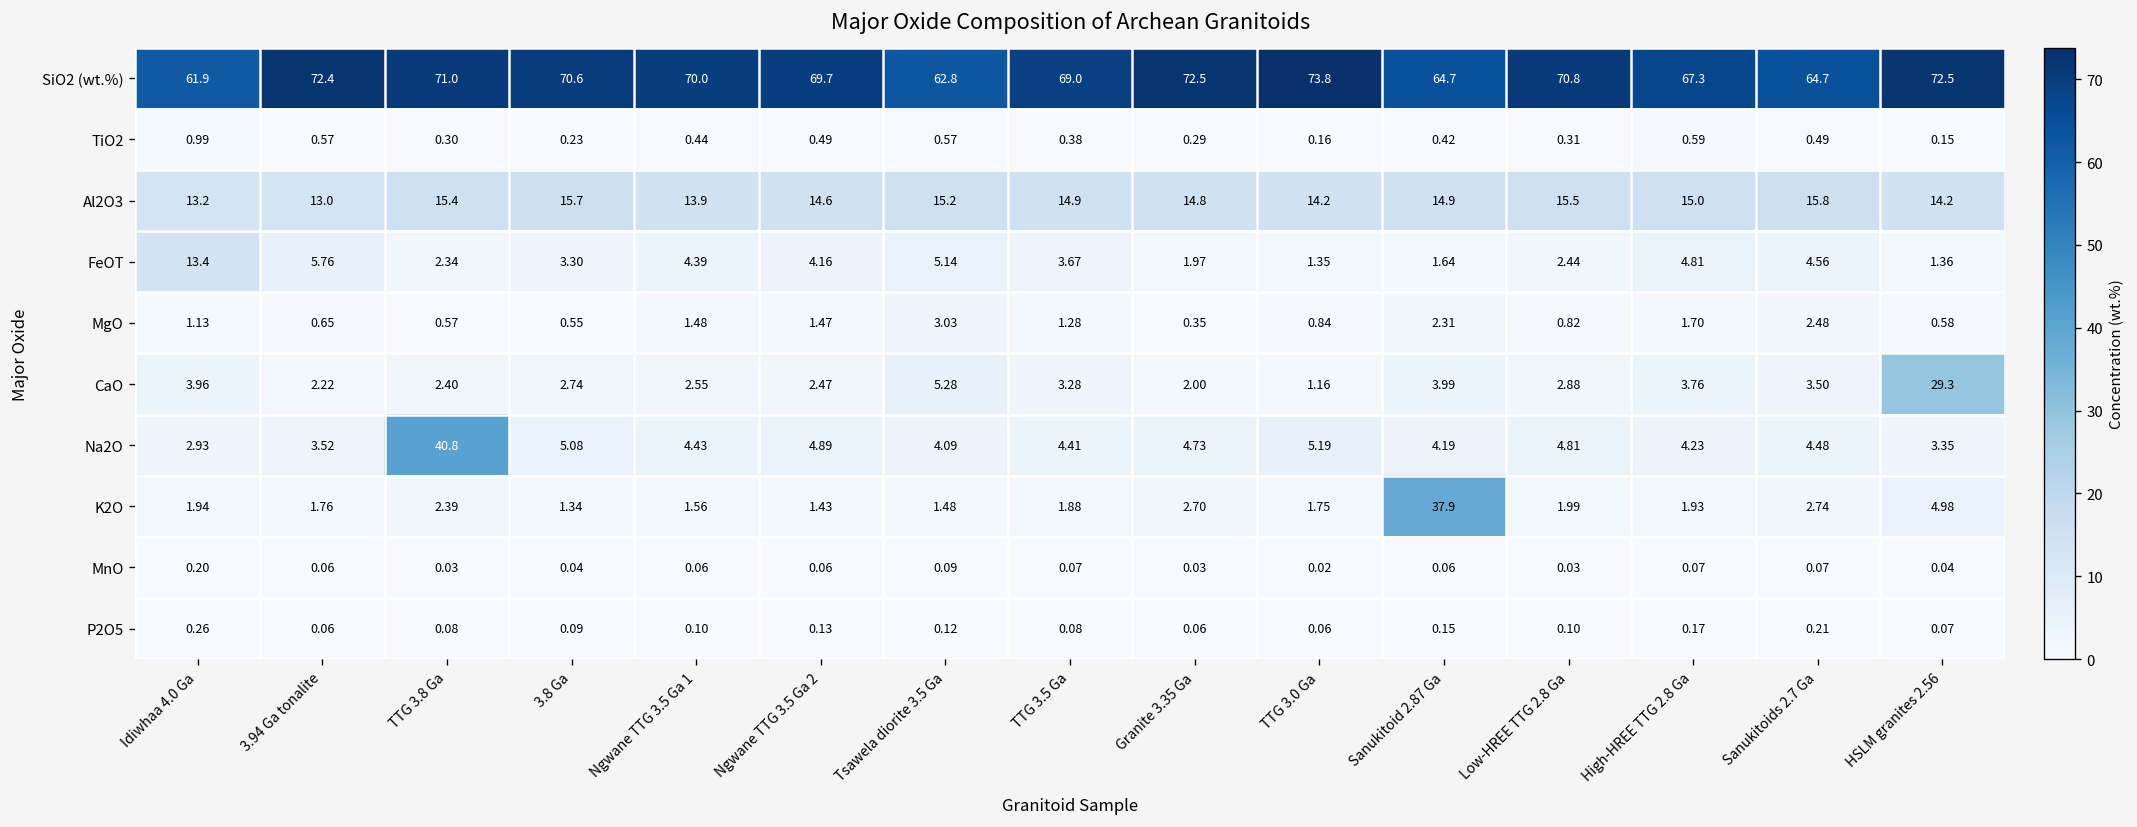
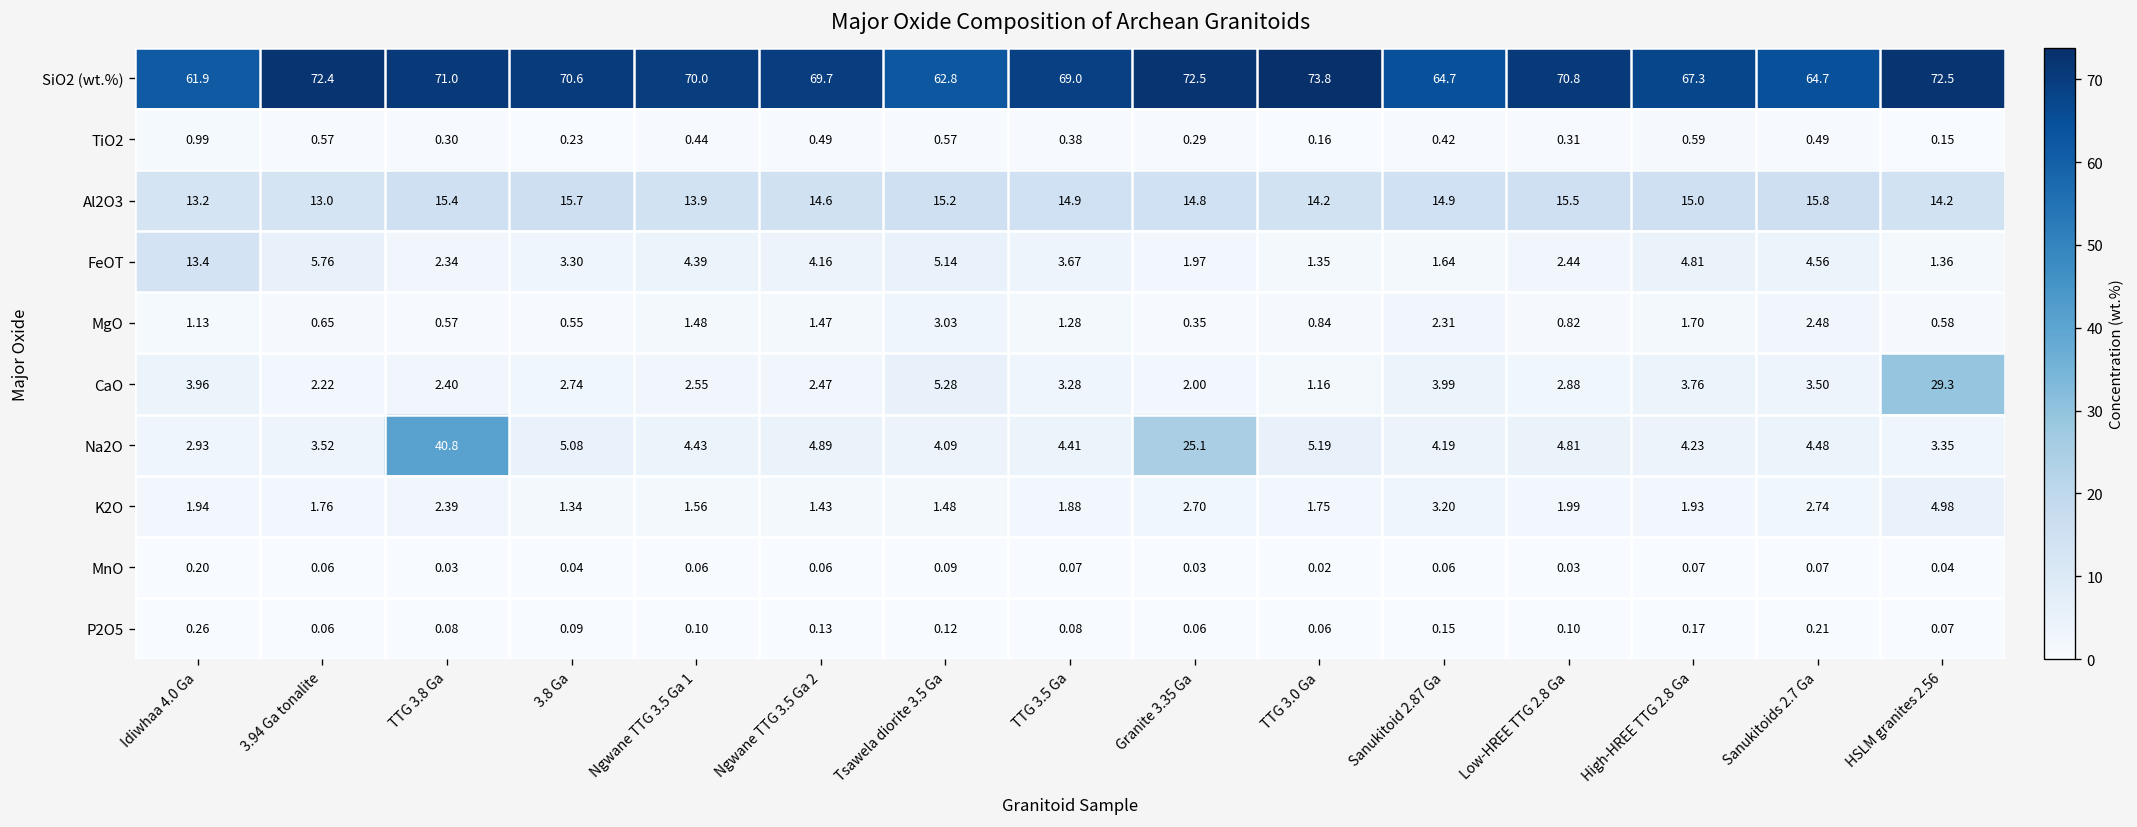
  {
    "SiO2 (wt.%)": {
      "Idiwhaa 4.0 Ga": 61.9,
      "3.94 Ga tonalite": 72.4,
      "TTG 3.8 Ga": 71.0,
      "3.8 Ga": 70.6,
      "Ngwane TTG 3.5 Ga 1": 70.0,
      "Ngwane TTG 3.5 Ga 2": 69.7,
      "Tsawela diorite 3.5 Ga": 62.8,
      "TTG 3.5 Ga": 69.0,
      "Granite 3.35 Ga": 72.5,
      "TTG 3.0 Ga": 73.8,
      "Sanukitoid 2.87 Ga": 64.7,
      "Low-HREE TTG 2.8 Ga": 70.8,
      "High-HREE TTG 2.8 Ga": 67.3,
      "Sanukitoids 2.7 Ga": 64.7,
      "HSLM granites 2.56": 72.5
    },
    "TiO2": {
      "Idiwhaa 4.0 Ga": 0.99,
      "3.94 Ga tonalite": 0.57,
      "TTG 3.8 Ga": 0.30,
      "3.8 Ga": 0.23,
      "Ngwane TTG 3.5 Ga 1": 0.44,
      "Ngwane TTG 3.5 Ga 2": 0.49,
      "Tsawela diorite 3.5 Ga": 0.57,
      "TTG 3.5 Ga": 0.38,
      "Granite 3.35 Ga": 0.29,
      "TTG 3.0 Ga": 0.16,
      "Sanukitoid 2.87 Ga": 0.42,
      "Low-HREE TTG 2.8 Ga": 0.31,
      "High-HREE TTG 2.8 Ga": 0.59,
      "Sanukitoids 2.7 Ga": 0.49,
      "HSLM granites 2.56": 0.15
    },
    "Al2O3": {
      "Idiwhaa 4.0 Ga": 13.2,
      "3.94 Ga tonalite": 13.0,
      "TTG 3.8 Ga": 15.4,
      "3.8 Ga": 15.7,
      "Ngwane TTG 3.5 Ga 1": 13.9,
      "Ngwane TTG 3.5 Ga 2": 14.6,
      "Tsawela diorite 3.5 Ga": 15.2,
      "TTG 3.5 Ga": 14.9,
      "Granite 3.35 Ga": 14.8,
      "TTG 3.0 Ga": 14.2,
      "Sanukitoid 2.87 Ga": 14.9,
      "Low-HREE TTG 2.8 Ga": 15.5,
      "High-HREE TTG 2.8 Ga": 15.0,
      "Sanukitoids 2.7 Ga": 15.8,
      "HSLM granites 2.56": 14.2
    },
    "FeOT": {
      "Idiwhaa 4.0 Ga": 13.4,
      "3.94 Ga tonalite": 5.76,
      "TTG 3.8 Ga": 2.34,
      "3.8 Ga": 3.30,
      "Ngwane TTG 3.5 Ga 1": 4.39,
      "Ngwane TTG 3.5 Ga 2": 4.16,
      "Tsawela diorite 3.5 Ga": 5.14,
      "TTG 3.5 Ga": 3.67,
      "Granite 3.35 Ga": 1.97,
      "TTG 3.0 Ga": 1.35,
      "Sanukitoid 2.87 Ga": 1.64,
      "Low-HREE TTG 2.8 Ga": 2.44,
      "High-HREE TTG 2.8 Ga": 4.81,
      "Sanukitoids 2.7 Ga": 4.56,
      "HSLM granites 2.56": 1.36
    },
    "MgO": {
      "Idiwhaa 4.0 Ga": 1.13,
      "3.94 Ga tonalite": 0.65,
      "TTG 3.8 Ga": 0.57,
      "3.8 Ga": 0.55,
      "Ngwane TTG 3.5 Ga 1": 1.48,
      "Ngwane TTG 3.5 Ga 2": 1.47,
      "Tsawela diorite 3.5 Ga": 3.03,
      "TTG 3.5 Ga": 1.28,
      "Granite 3.35 Ga": 0.35,
      "TTG 3.0 Ga": 0.84,
      "Sanukitoid 2.87 Ga": 2.31,
      "Low-HREE TTG 2.8 Ga": 0.82,
      "High-HREE TTG 2.8 Ga": 1.70,
      "Sanukitoids 2.7 Ga": 2.48,
      "HSLM granites 2.56": 0.58
    },
    "CaO": {
      "Idiwhaa 4.0 Ga": 3.96,
      "3.94 Ga tonalite": 2.22,
      "TTG 3.8 Ga": 2.40,
      "3.8 Ga": 2.74,
      "Ngwane TTG 3.5 Ga 1": 2.55,
      "Ngwane TTG 3.5 Ga 2": 2.47,
      "Tsawela diorite 3.5 Ga": 5.28,
      "TTG 3.5 Ga": 3.28,
      "Granite 3.35 Ga": 2.00,
      "TTG 3.0 Ga": 1.16,
      "Sanukitoid 2.87 Ga": 3.99,
      "Low-HREE TTG 2.8 Ga": 2.88,
      "High-HREE TTG 2.8 Ga": 3.76,
      "Sanukitoids 2.7 Ga": 3.50,
      "HSLM granites 2.56": 29.3
    },
    "Na2O": {
      "Idiwhaa 4.0 Ga": 2.93,
      "3.94 Ga tonalite": 3.52,
      "TTG 3.8 Ga": 40.8,
      "3.8 Ga": 5.08,
      "Ngwane TTG 3.5 Ga 1": 4.43,
      "Ngwane TTG 3.5 Ga 2": 4.89,
      "Tsawela diorite 3.5 Ga": 4.09,
      "TTG 3.5 Ga": 4.41,
-     "Granite 3.35 Ga": 4.73,
+     "Granite 3.35 Ga": 25.1,
      "TTG 3.0 Ga": 5.19,
      "Sanukitoid 2.87 Ga": 4.19,
      "Low-HREE TTG 2.8 Ga": 4.81,
      "High-HREE TTG 2.8 Ga": 4.23,
      "Sanukitoids 2.7 Ga": 4.48,
      "HSLM granites 2.56": 3.35
    },
    "K2O": {
      "Idiwhaa 4.0 Ga": 1.94,
      "3.94 Ga tonalite": 1.76,
      "TTG 3.8 Ga": 2.39,
      "3.8 Ga": 1.34,
      "Ngwane TTG 3.5 Ga 1": 1.56,
      "Ngwane TTG 3.5 Ga 2": 1.43,
      "Tsawela diorite 3.5 Ga": 1.48,
      "TTG 3.5 Ga": 1.88,
      "Granite 3.35 Ga": 2.70,
      "TTG 3.0 Ga": 1.75,
-     "Sanukitoid 2.87 Ga": 37.9,
+     "Sanukitoid 2.87 Ga": 3.20,
      "Low-HREE TTG 2.8 Ga": 1.99,
      "High-HREE TTG 2.8 Ga": 1.93,
      "Sanukitoids 2.7 Ga": 2.74,
      "HSLM granites 2.56": 4.98
    },
    "MnO": {
      "Idiwhaa 4.0 Ga": 0.20,
      "3.94 Ga tonalite": 0.06,
      "TTG 3.8 Ga": 0.03,
      "3.8 Ga": 0.04,
      "Ngwane TTG 3.5 Ga 1": 0.06,
      "Ngwane TTG 3.5 Ga 2": 0.06,
      "Tsawela diorite 3.5 Ga": 0.09,
      "TTG 3.5 Ga": 0.07,
      "Granite 3.35 Ga": 0.03,
      "TTG 3.0 Ga": 0.02,
      "Sanukitoid 2.87 Ga": 0.06,
      "Low-HREE TTG 2.8 Ga": 0.03,
      "High-HREE TTG 2.8 Ga": 0.07,
      "Sanukitoids 2.7 Ga": 0.07,
      "HSLM granites 2.56": 0.04
    },
    "P2O5": {
      "Idiwhaa 4.0 Ga": 0.26,
      "3.94 Ga tonalite": 0.06,
      "TTG 3.8 Ga": 0.08,
      "3.8 Ga": 0.09,
      "Ngwane TTG 3.5 Ga 1": 0.10,
      "Ngwane TTG 3.5 Ga 2": 0.13,
      "Tsawela diorite 3.5 Ga": 0.12,
      "TTG 3.5 Ga": 0.08,
      "Granite 3.35 Ga": 0.06,
      "TTG 3.0 Ga": 0.06,
      "Sanukitoid 2.87 Ga": 0.15,
      "Low-HREE TTG 2.8 Ga": 0.10,
      "High-HREE TTG 2.8 Ga": 0.17,
      "Sanukitoids 2.7 Ga": 0.21,
      "HSLM granites 2.56": 0.07
    }
  }
